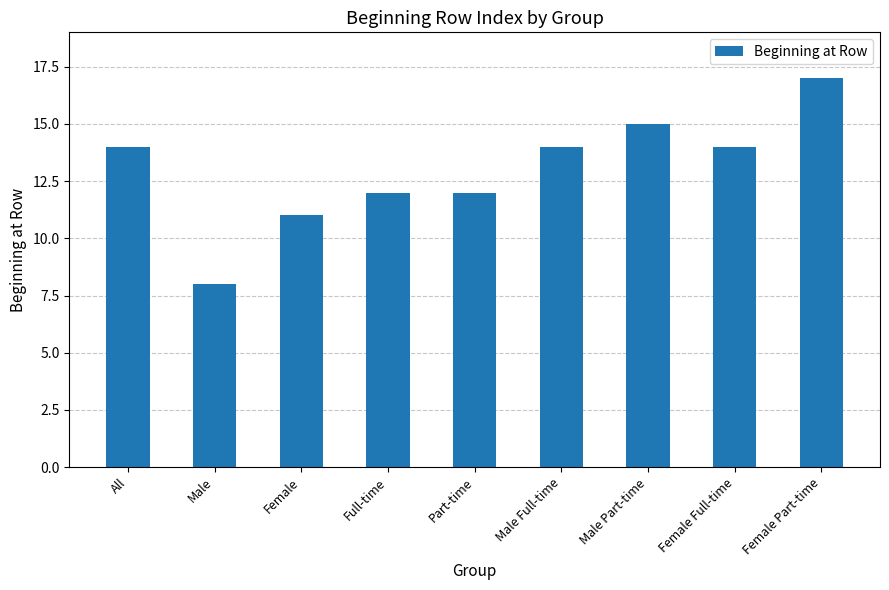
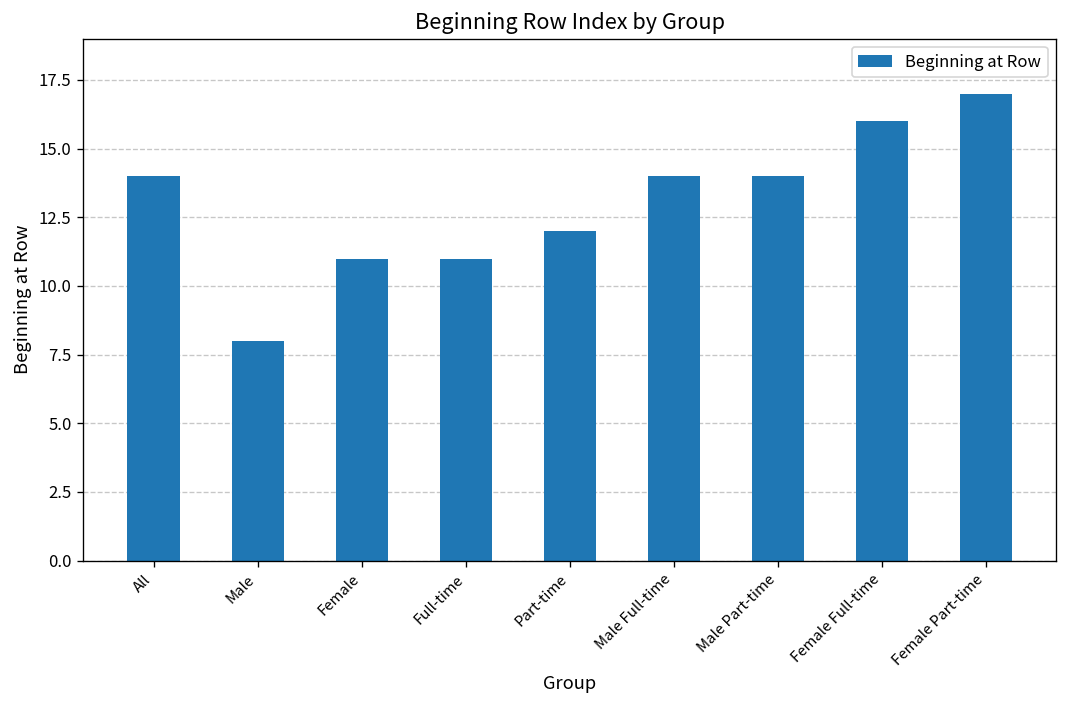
  {
    "All": 14,
    "Male": 8,
    "Female": 11,
-   "Full-time": 12,
+   "Full-time": 11,
    "Part-time": 12,
    "Male Full-time": 14,
-   "Male Part-time": 15,
-   "Female Full-time": 14,
+   "Male Part-time": 14,
+   "Female Full-time": 16,
    "Female Part-time": 17
  }
